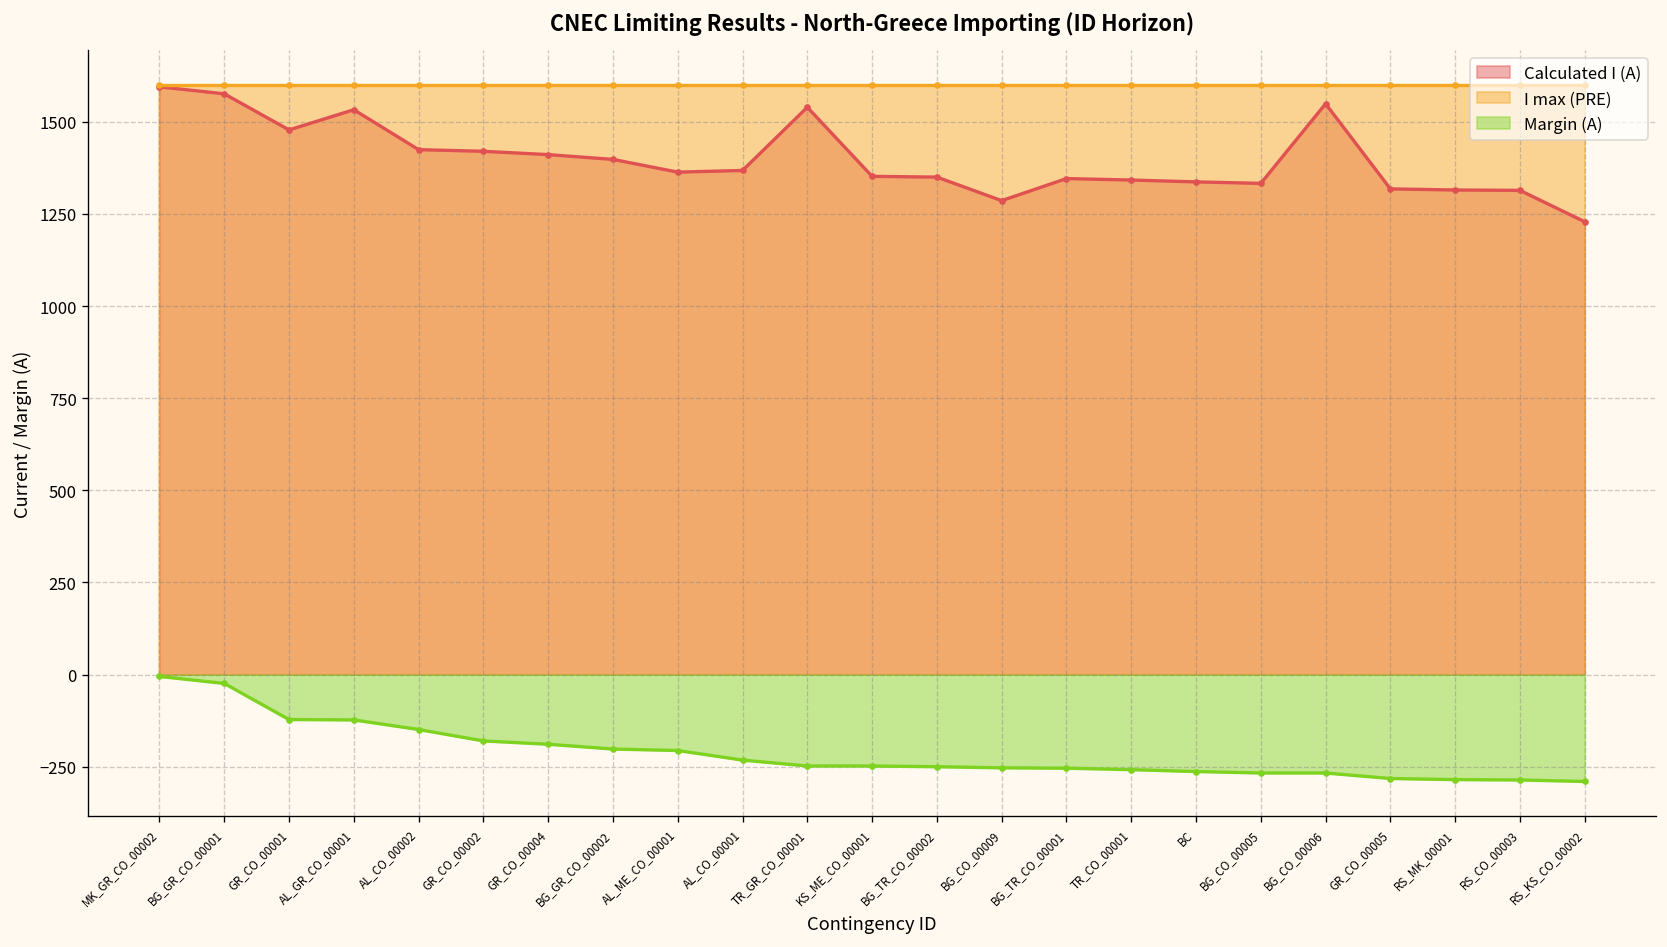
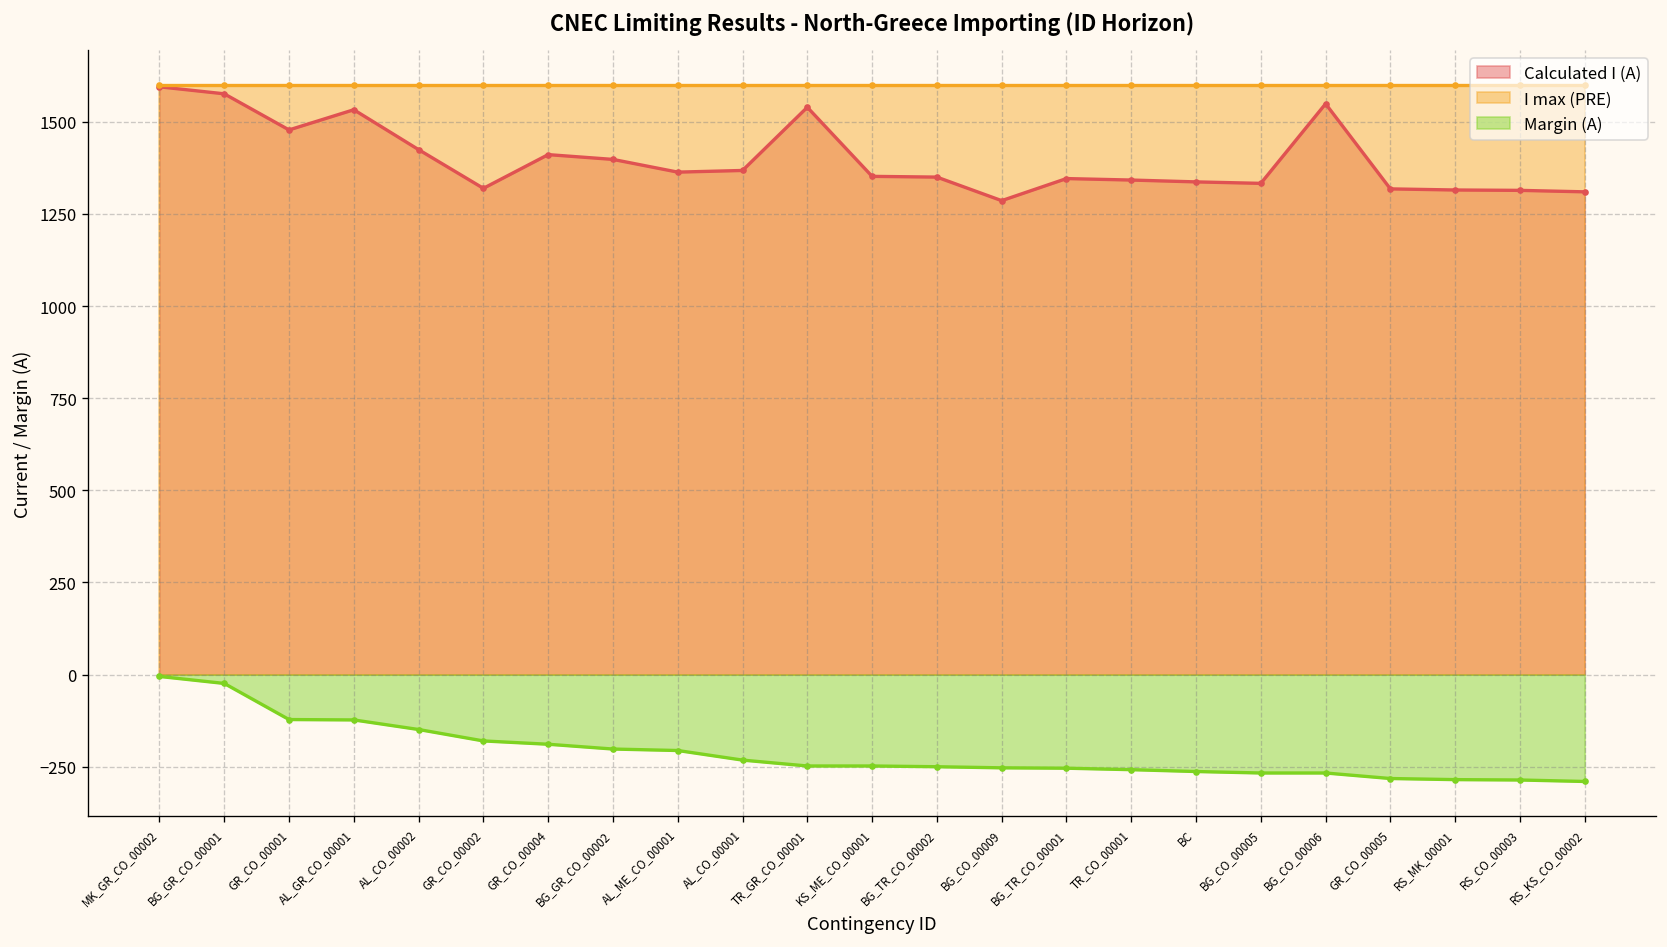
  {
    "Calculated I (A)": {
      "BG_GR_CO_00001": 1580,
      "GR_CO_00001": 1480,
      "AL_GR_CO_00001": 1530,
      "AL_CO_00002": 1420,
-     "GR_CO_00002": 1420,
+     "GR_CO_00002": 1320,
      "GR_CO_00004": 1410,
      "BG_GR_CO_00002": 1400,
      "AL_ME_CO_00001": 1360,
      "AL_CO_00001": 1370,
      "TR_GR_CO_00001": 1540,
      "KS_ME_CO_00001": 1350,
      "BG_TR_CO_00002": 1350,
      "BG_CO_00009": 1290,
      "BG_TR_CO_00001": 1350,
      "TR_CO_00001": 1340,
      "BC": 1340,
      "BG_CO_00005": 1330,
      "BG_CO_00006": 1550,
      "GR_CO_00005": 1320,
      "RS_MK_00001": 1320,
      "RS_CO_00003": 1310,
-     "RS_KS_CO_00002": 1230
+     "RS_KS_CO_00002": 1310
    },
    "I max (PRE)": {
      "BG_GR_CO_00001": 1600,
      "GR_CO_00001": 1600,
      "AL_GR_CO_00001": 1600,
      "AL_CO_00002": 1600,
      "GR_CO_00002": 1600,
      "GR_CO_00004": 1600,
      "BG_GR_CO_00002": 1600,
      "AL_ME_CO_00001": 1600,
      "AL_CO_00001": 1600,
      "TR_GR_CO_00001": 1600,
      "KS_ME_CO_00001": 1600,
      "BG_TR_CO_00002": 1600,
      "BG_CO_00009": 1600,
      "BG_TR_CO_00001": 1600,
      "TR_CO_00001": 1600,
      "BC": 1600,
      "BG_CO_00005": 1600,
      "BG_CO_00006": 1600,
      "GR_CO_00005": 1600,
      "RS_MK_00001": 1600
    }
  }
